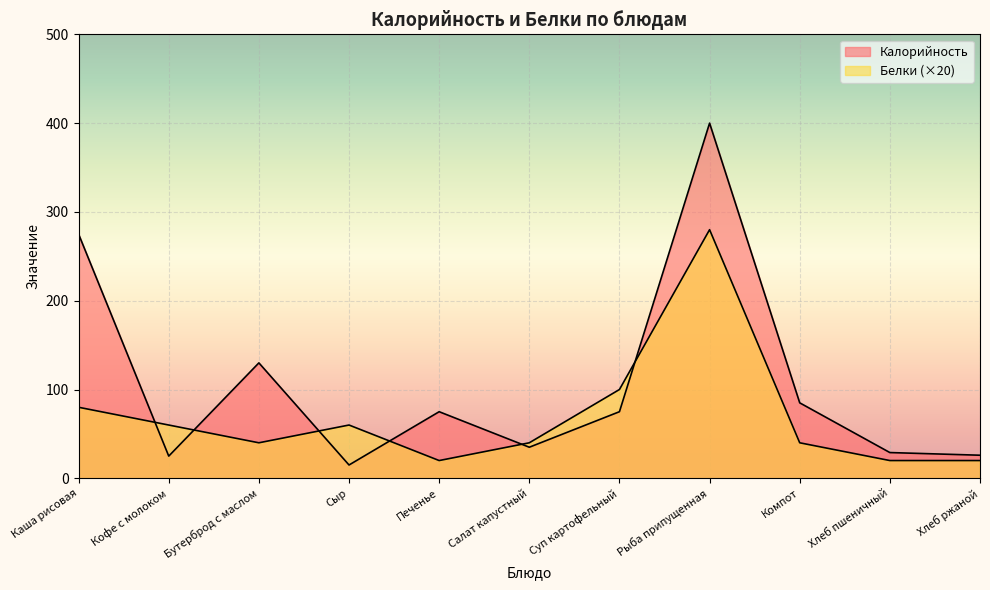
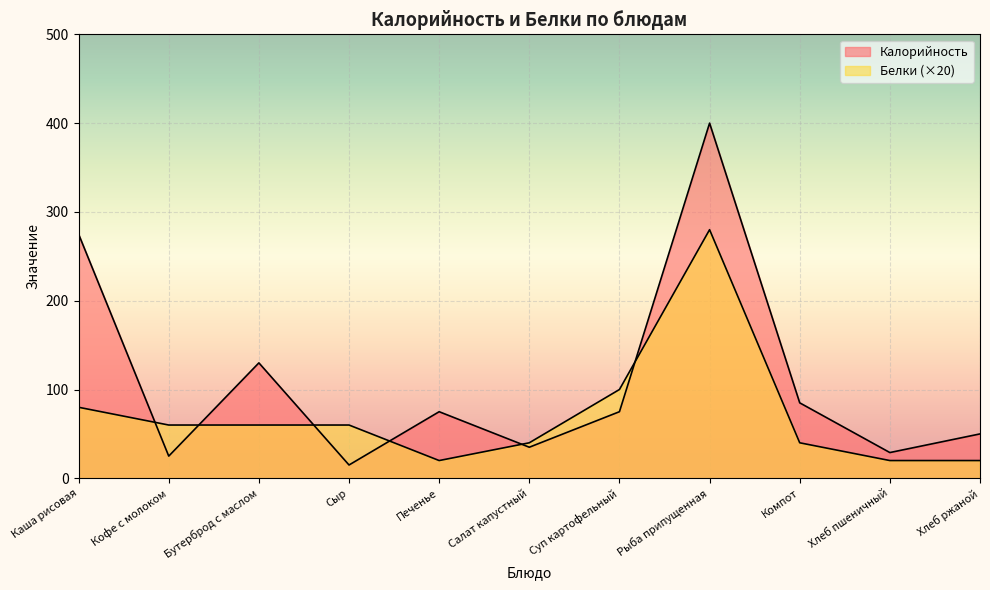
  {
    "Калорийность": {
      "Каша рисовая": 280,
      "Кофе с молоком": 30,
      "Бутерброд с маслом": 130,
      "Сыр": 20,
      "Печенье": 80,
      "Салат капустный": 40,
      "Суп картофельный": 80,
      "Рыба припущенная": 400,
      "Компот": 90,
      "Хлеб пшеничный": 30,
-     "Хлеб ржаной": 30
+     "Хлеб ржаной": 50
    },
    "Белки (×20)": {
      "Каша рисовая": 80,
      "Кофе с молоком": 60,
-     "Бутерброд с маслом": 40,
+     "Бутерброд с маслом": 60,
      "Сыр": 60,
      "Печенье": 20,
      "Салат капустный": 40,
      "Суп картофельный": 100,
      "Рыба припущенная": 280,
      "Компот": 40,
      "Хлеб пшеничный": 20,
      "Хлеб ржаной": 20
    }
  }
